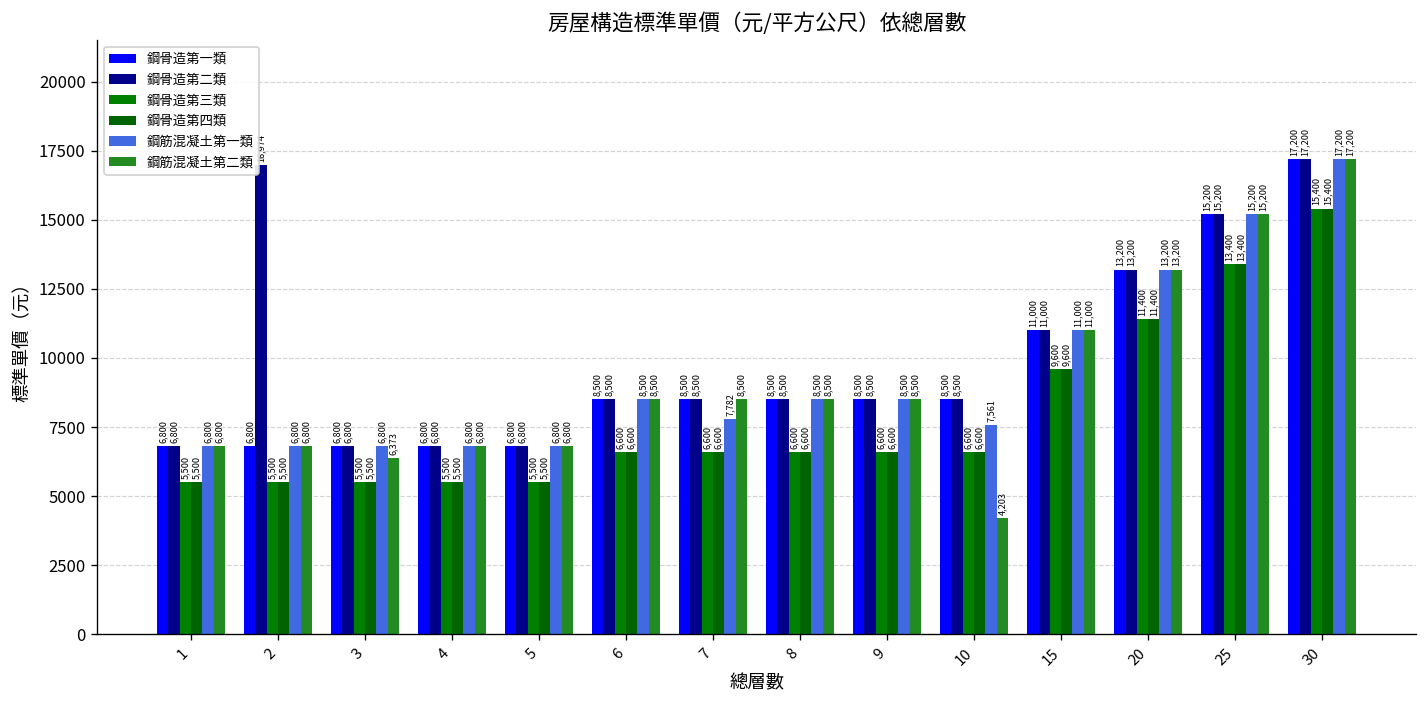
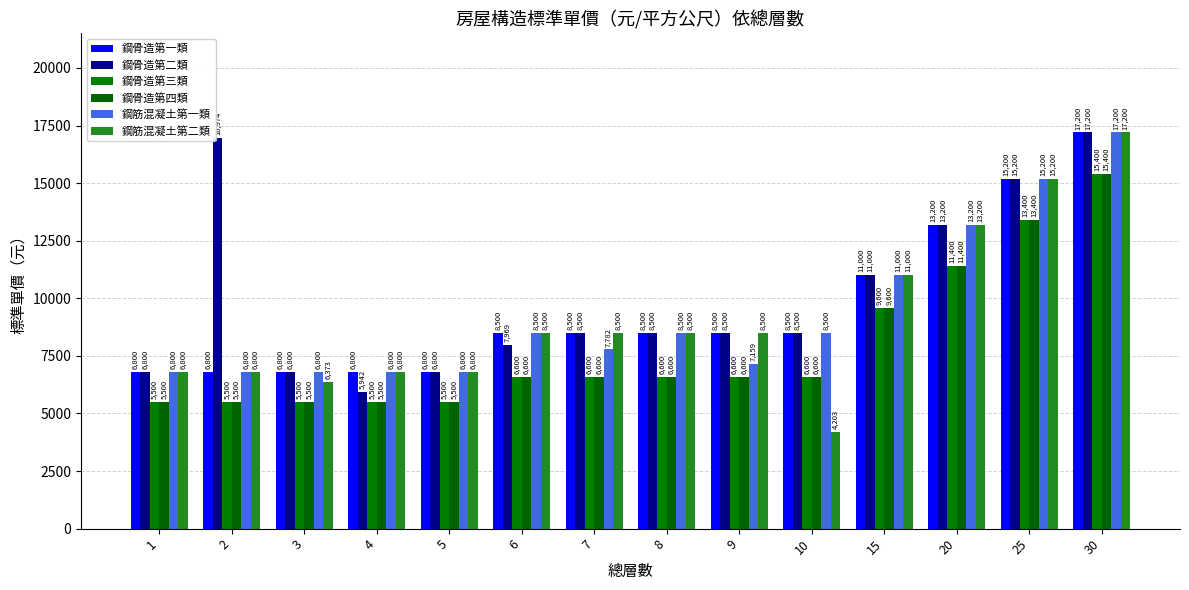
  {
    "鋼骨造第一類": {
      "1": "6,800",
      "2": "6,800",
      "3": "6,800",
      "4": "6,800",
      "5": "6,800",
      "6": "8,500",
      "7": "8,500",
      "8": "8,500",
      "9": "8,500",
      "10": "8,500",
      "15": "11,000",
      "20": "13,200",
      "25": "15,200",
      "30": "17,200"
    },
    "鋼骨造第二類": {
      "1": "6,800",
      "3": "6,800",
-     "4": "6,800",
+     "4": "5,942",
      "5": "6,800",
-     "6": "8,500",
+     "6": "7,969",
      "7": "8,500",
      "8": "8,500",
      "9": "8,500",
      "10": "8,500",
      "15": "11,000",
      "20": "13,200",
      "25": "15,200",
      "30": "17,200"
    },
    "鋼筋混凝土第一類": {
      "1": "6,800",
      "2": "6,800",
      "3": "6,800",
      "4": "6,800",
      "5": "6,800",
      "6": "8,500",
      "7": "7,782",
      "8": "8,500",
-     "9": "8,500",
-     "10": "7,561",
+     "9": "7,159",
+     "10": "8,500",
      "15": "11,000",
      "20": "13,200",
      "25": "15,200",
      "30": "17,200"
    }
  }
